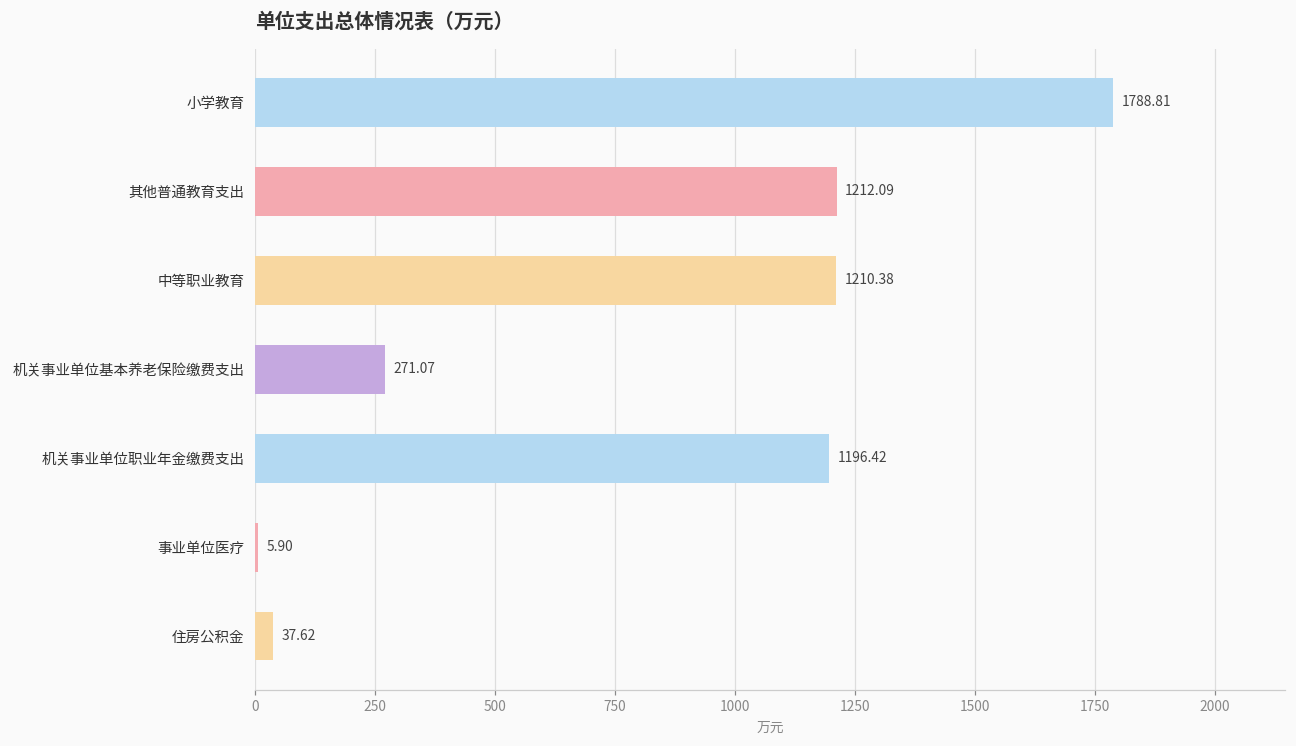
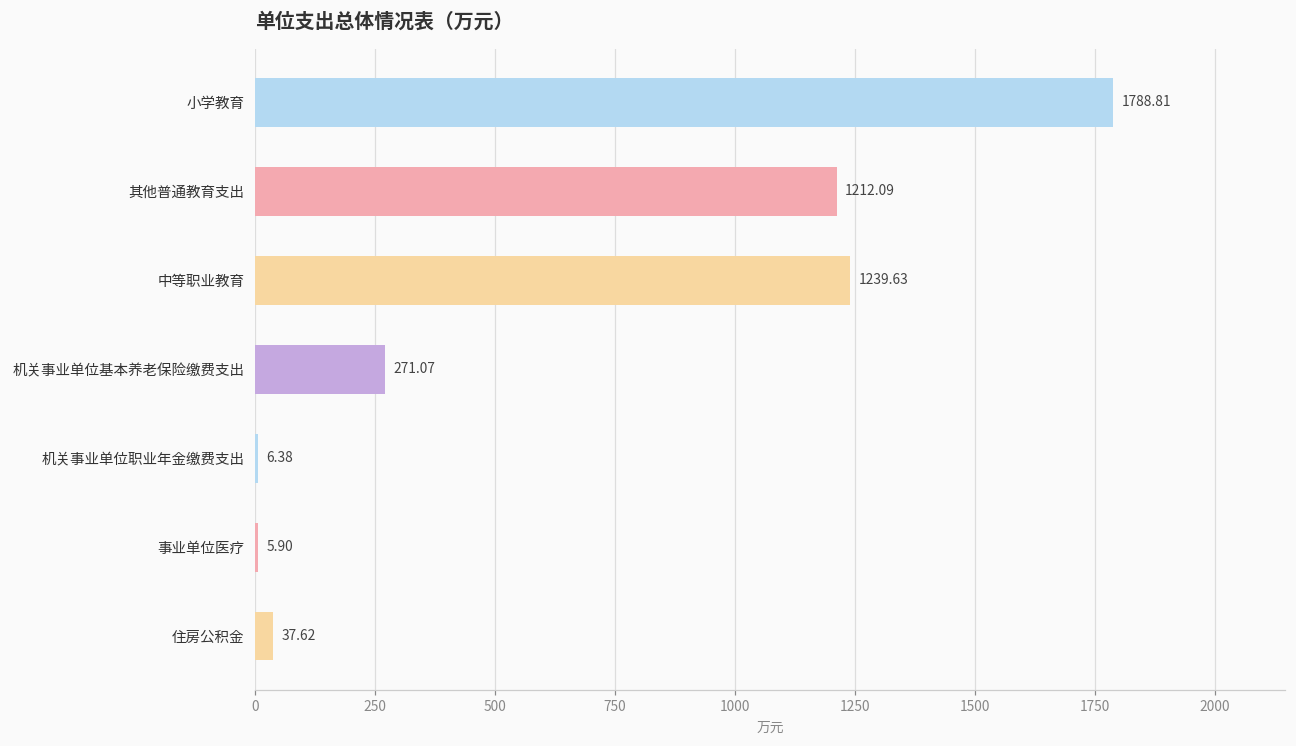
  {
    "小学教育": 1788.81,
    "其他普通教育支出": 1212.09,
-   "中等职业教育": 1210.38,
+   "中等职业教育": 1239.63,
    "机关事业单位基本养老保险缴费支出": 271.07,
-   "机关事业单位职业年金缴费支出": 1196.42,
+   "机关事业单位职业年金缴费支出": 6.38,
    "事业单位医疗": 5.90,
    "住房公积金": 37.62
  }
